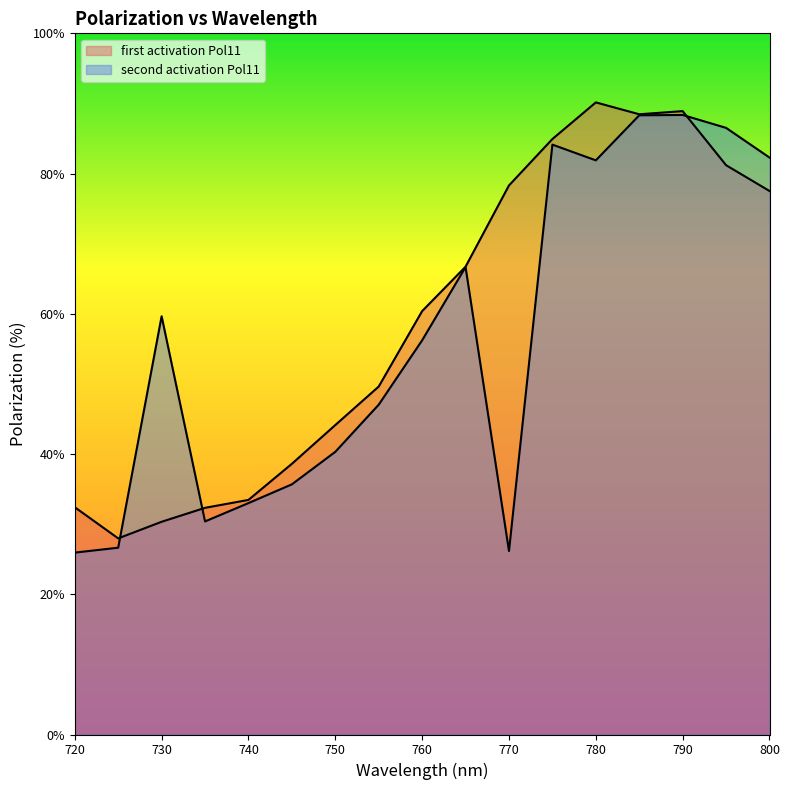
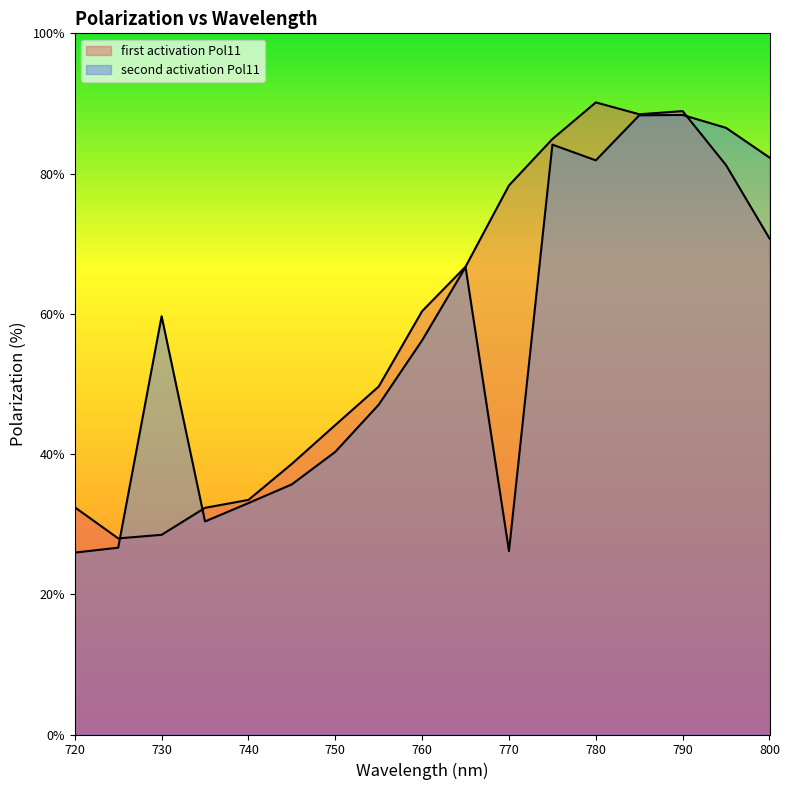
  {
    "first activation Pol11": {
      "720": "32%",
-     "730": "30%",
+     "730": "28%",
      "740": "33%",
      "750": "44%",
      "760": "60%",
      "770": "78%",
      "780": "90%",
      "790": "89%",
-     "800": "78%"
+     "800": "71%"
    },
    "second activation Pol11": {
      "720": "26%",
      "730": "60%",
      "740": "33%",
      "750": "40%",
      "760": "56%",
      "770": "26%",
      "780": "82%",
      "790": "88%",
      "800": "82%"
    }
  }
